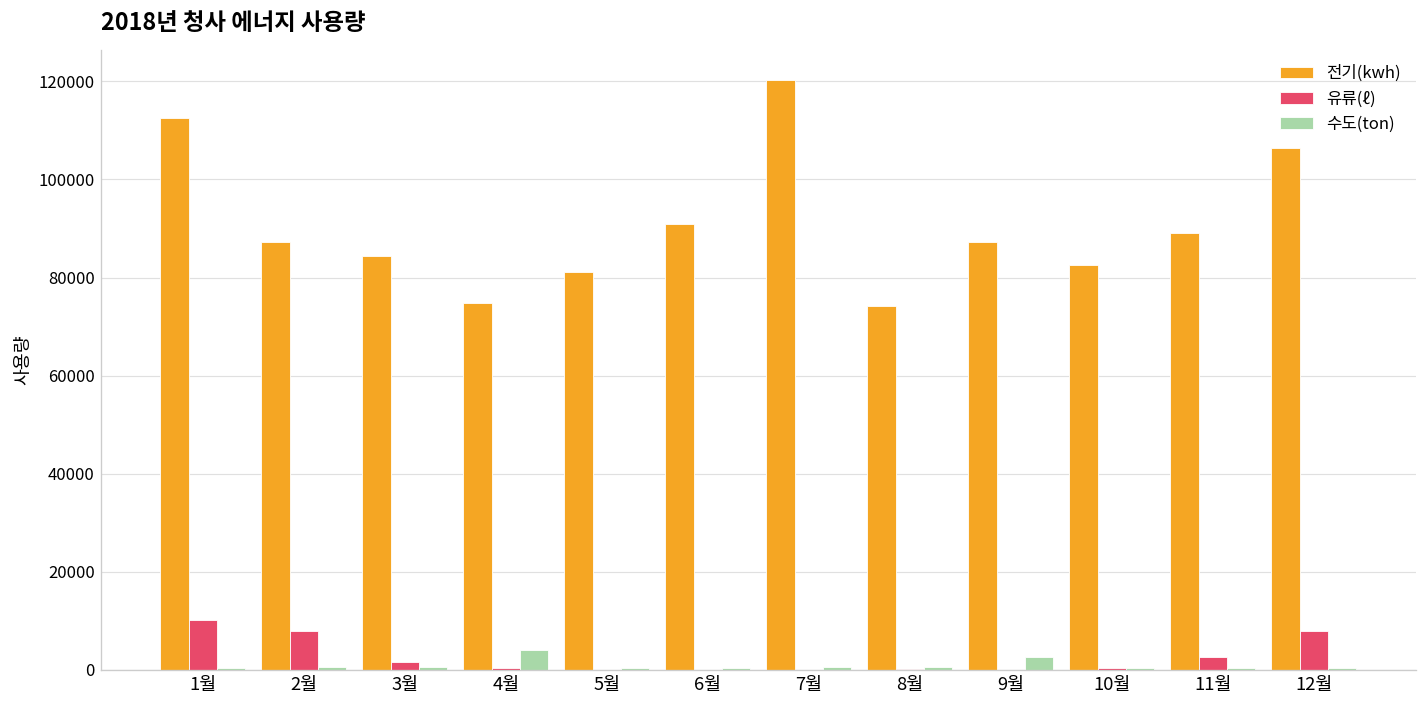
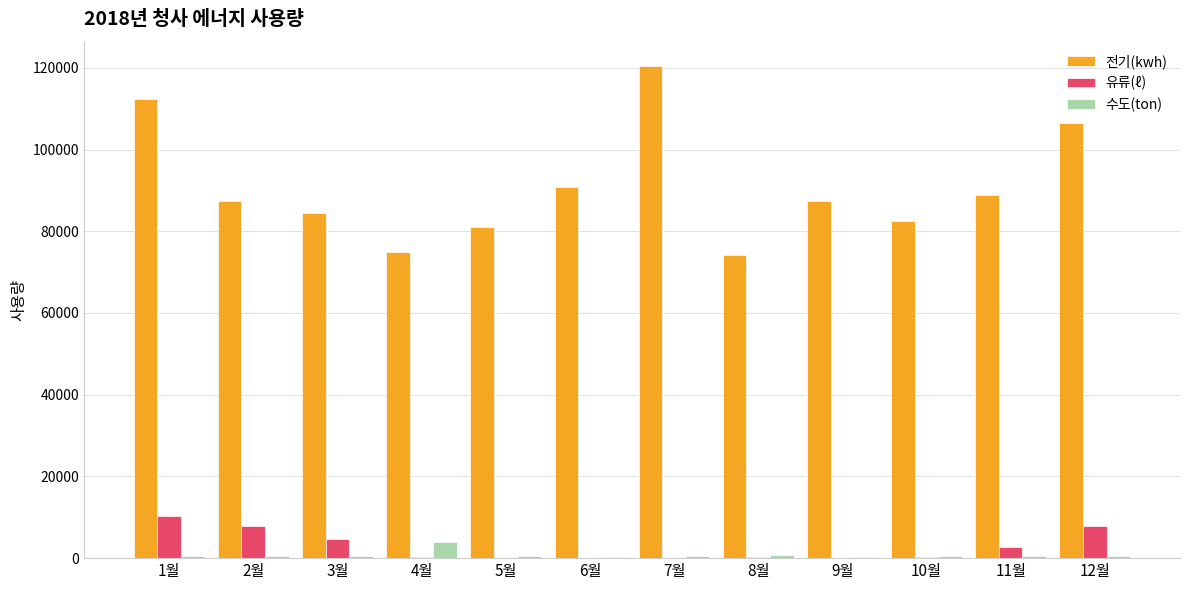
  {
    "전기(kwh)": {
      "1월": 112000,
      "2월": 87000,
      "3월": 84000,
      "4월": 75000,
      "5월": 81000,
      "6월": 91000,
      "7월": 120000,
      "8월": 74000,
      "9월": 87000,
      "10월": 83000,
      "11월": 89000,
      "12월": 106000
    },
    "유류(ℓ)": {
      "1월": 10000,
      "2월": 8000,
-     "3월": 2000,
+     "3월": 5000,
      "11월": 3000,
      "12월": 8000
    },
    "수도(ton)": {
      "4월": 4000,
      "8월": 1000,
-     "9월": 3000
+     "9월": 0
    }
  }
